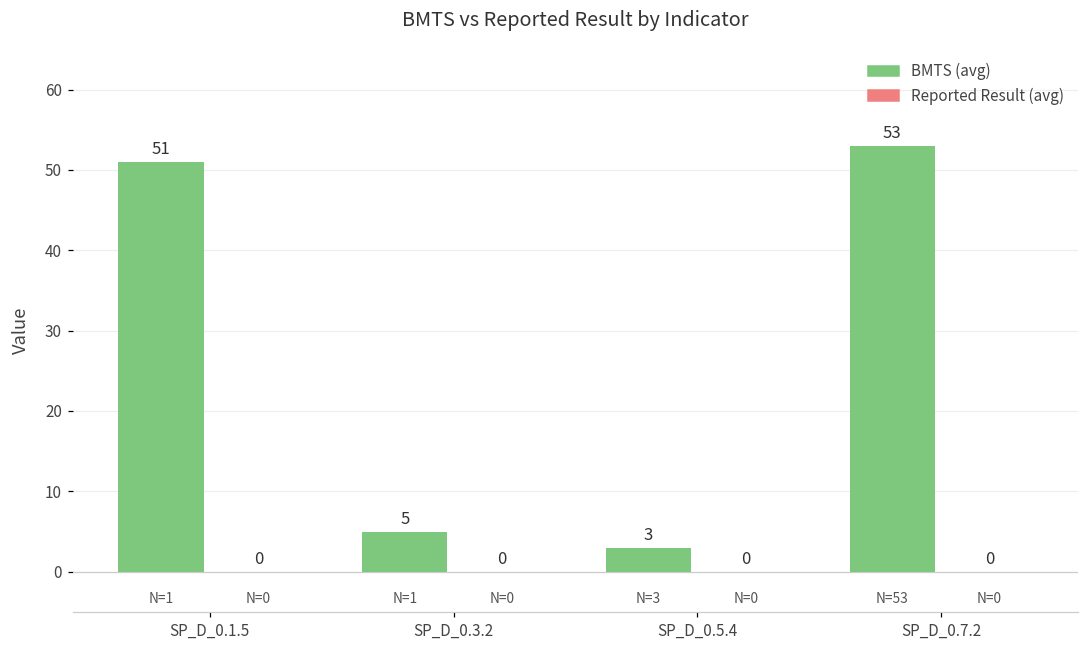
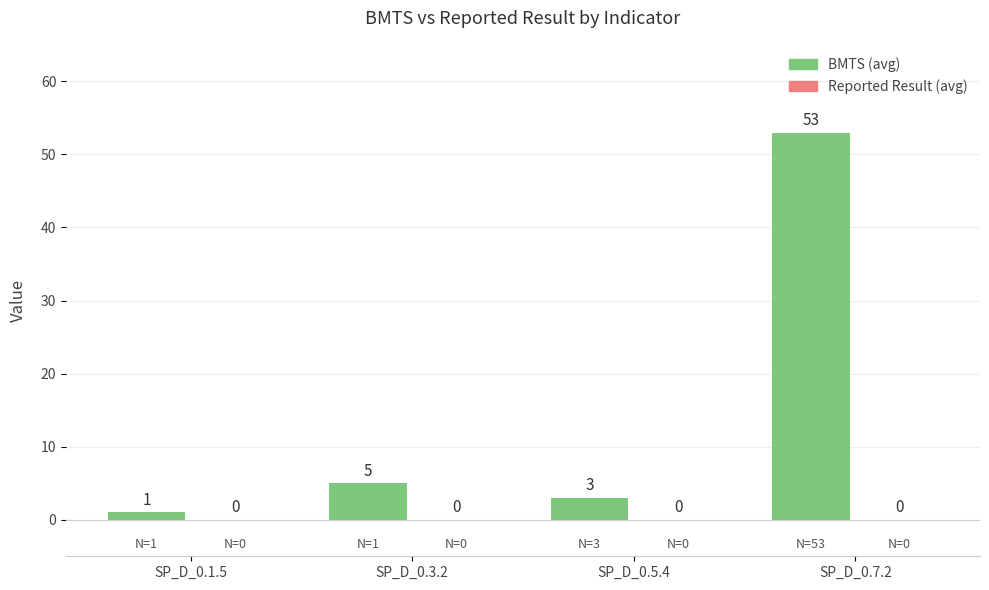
  {
    "BMTS (avg)": {
-     "SP_D_0.1.5": 51,
+     "SP_D_0.1.5": 1,
      "SP_D_0.3.2": 5,
      "SP_D_0.5.4": 3,
      "SP_D_0.7.2": 53
    },
    "Reported Result (avg)": {
      "SP_D_0.1.5": 0,
      "SP_D_0.3.2": 0,
      "SP_D_0.5.4": 0,
      "SP_D_0.7.2": 0
    }
  }
